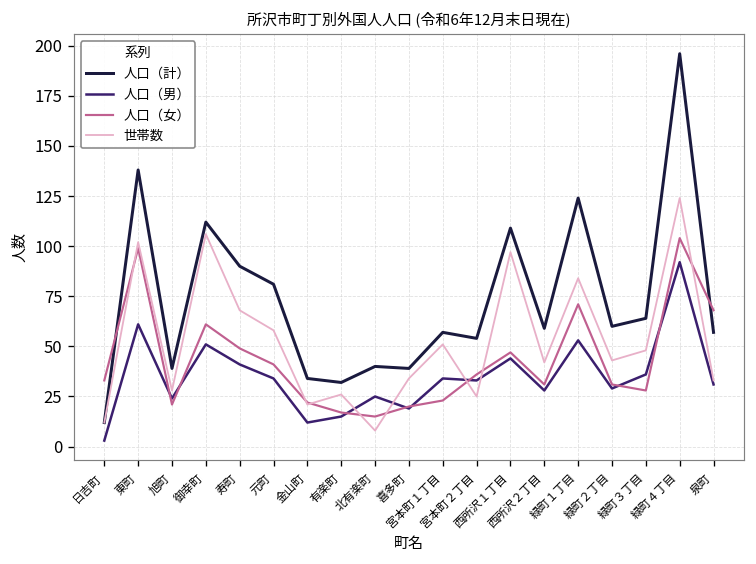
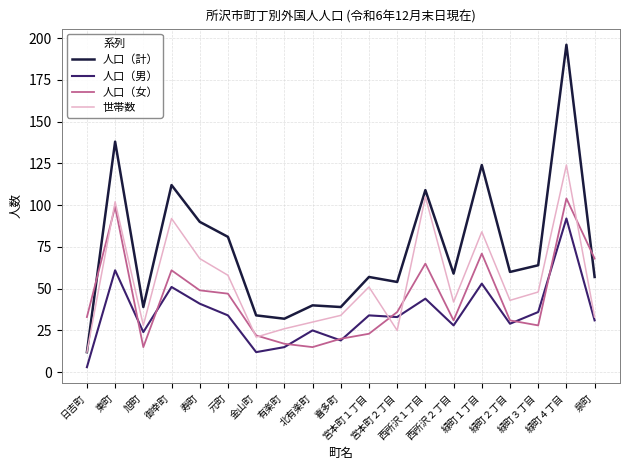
  {
    "人口（女）": {
      "日吉町": 33,
      "東町": 99,
-     "旭町": 21,
+     "旭町": 15,
      "御幸町": 61,
      "寿町": 49,
-     "元町": 41,
+     "元町": 47,
      "有楽町": 17,
      "北有楽町": 15,
      "宮本町１丁目": 23,
      "宮本町２丁目": 36,
-     "西所沢１丁目": 47,
+     "西所沢１丁目": 65,
      "西所沢２丁目": 31,
      "緑町１丁目": 71,
      "緑町２丁目": 31,
      "緑町３丁目": 28,
      "緑町４丁目": 104,
      "泉町": 68
    },
    "世帯数": {
      "東町": 102,
      "旭町": 28,
-     "御幸町": 106,
+     "御幸町": 92,
      "寿町": 68,
      "元町": 58,
      "有楽町": 26,
-     "北有楽町": 8,
+     "北有楽町": 30,
      "喜多町": 34,
      "宮本町１丁目": 51,
      "宮本町２丁目": 25,
-     "西所沢１丁目": 97,
+     "西所沢１丁目": 105,
      "西所沢２丁目": 42,
      "緑町１丁目": 84,
      "緑町２丁目": 43,
      "緑町３丁目": 48,
      "緑町４丁目": 124,
      "泉町": 33
    }
  }
